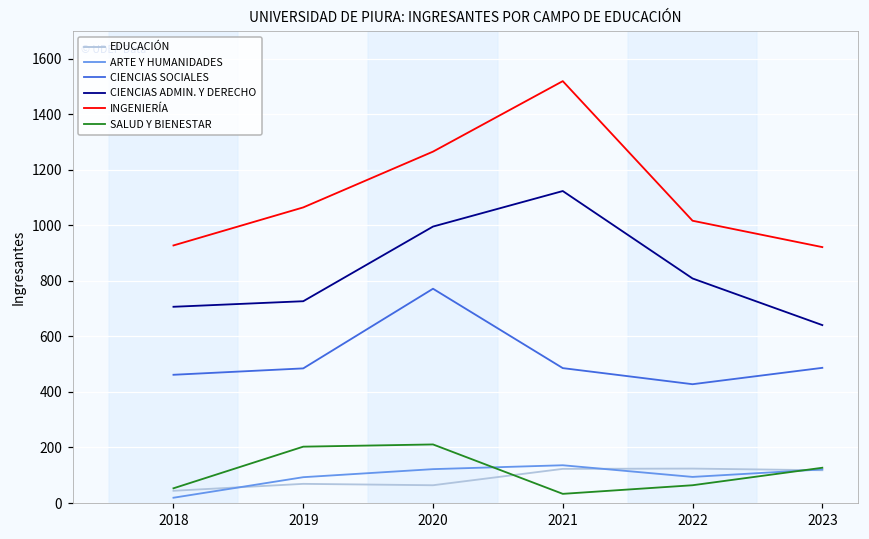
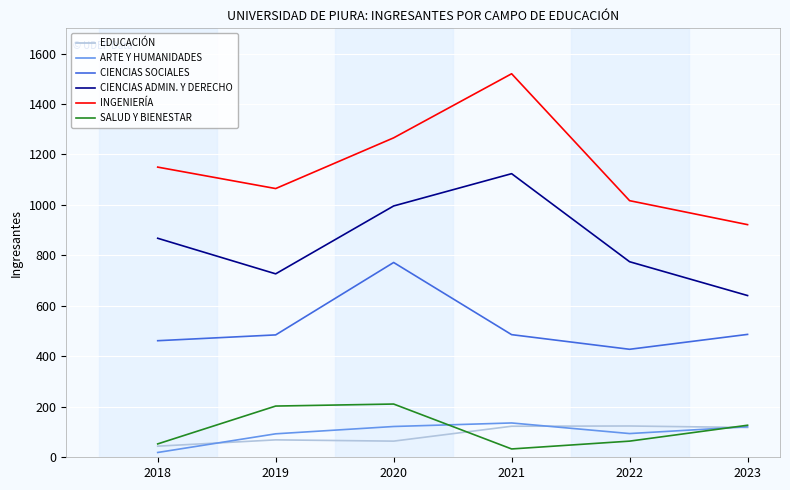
  {
    "EDUCACIÓN": {
      "2019": 70,
      "2020": 60,
      "2021": 120,
      "2022": 120
    },
    "CIENCIAS ADMIN. Y DERECHO": {
-     "2018": 710,
+     "2018": 870,
      "2019": 730,
      "2020": 1000,
      "2021": 1120,
-     "2022": 810,
+     "2022": 780,
      "2023": 640
    },
    "INGENIERÍA": {
-     "2018": 930,
+     "2018": 1150,
      "2019": 1070,
      "2020": 1270,
      "2021": 1520,
      "2022": 1020,
      "2023": 920
    },
    "SALUD Y BIENESTAR": {
      "2019": 200,
      "2020": 210,
      "2021": 30,
      "2022": 60
    }
  }
